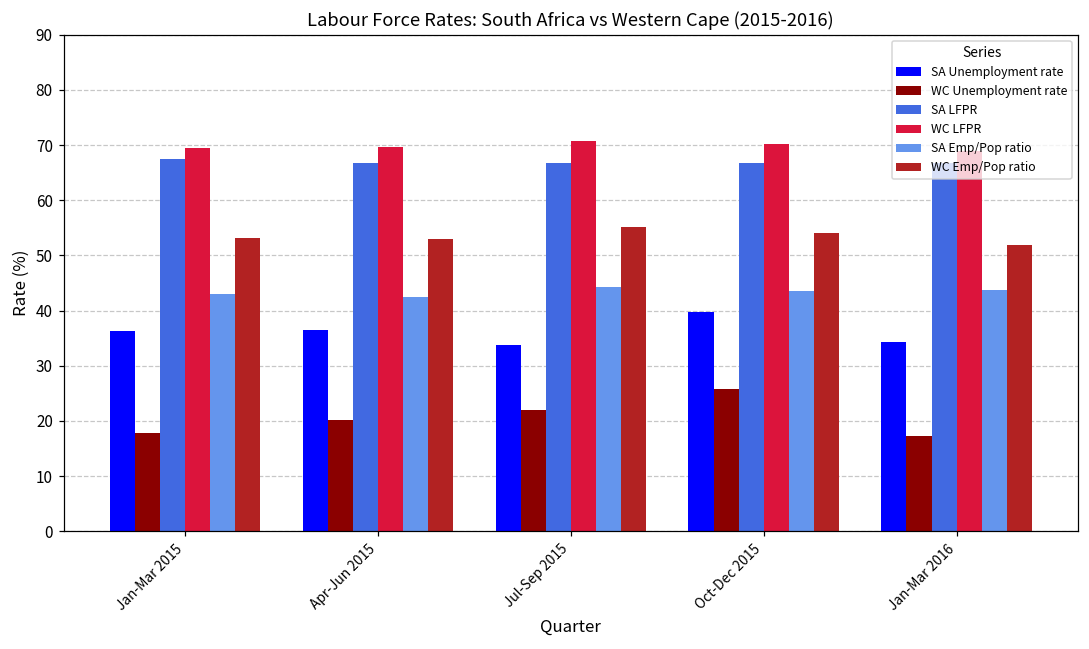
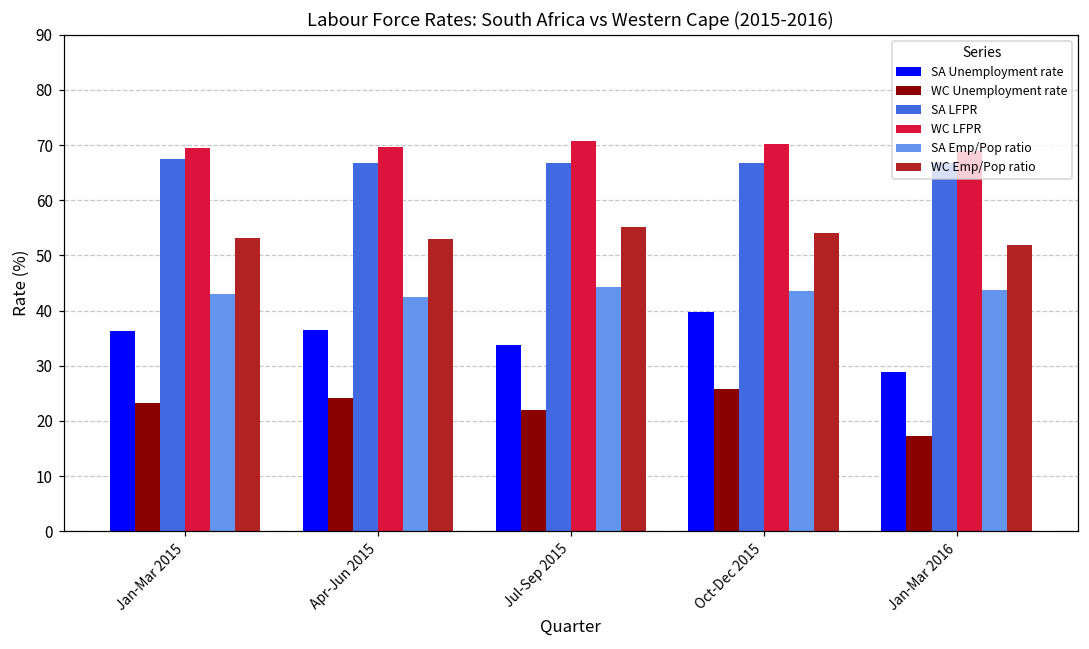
  {
    "SA Unemployment rate": {
      "Jan-Mar 2015": 36,
      "Apr-Jun 2015": 36,
      "Jul-Sep 2015": 34,
      "Oct-Dec 2015": 40,
-     "Jan-Mar 2016": 34
+     "Jan-Mar 2016": 29
    },
    "WC Unemployment rate": {
-     "Jan-Mar 2015": 18,
-     "Apr-Jun 2015": 20,
+     "Jan-Mar 2015": 23,
+     "Apr-Jun 2015": 24,
      "Jul-Sep 2015": 22,
      "Oct-Dec 2015": 26,
      "Jan-Mar 2016": 17
    }
  }
